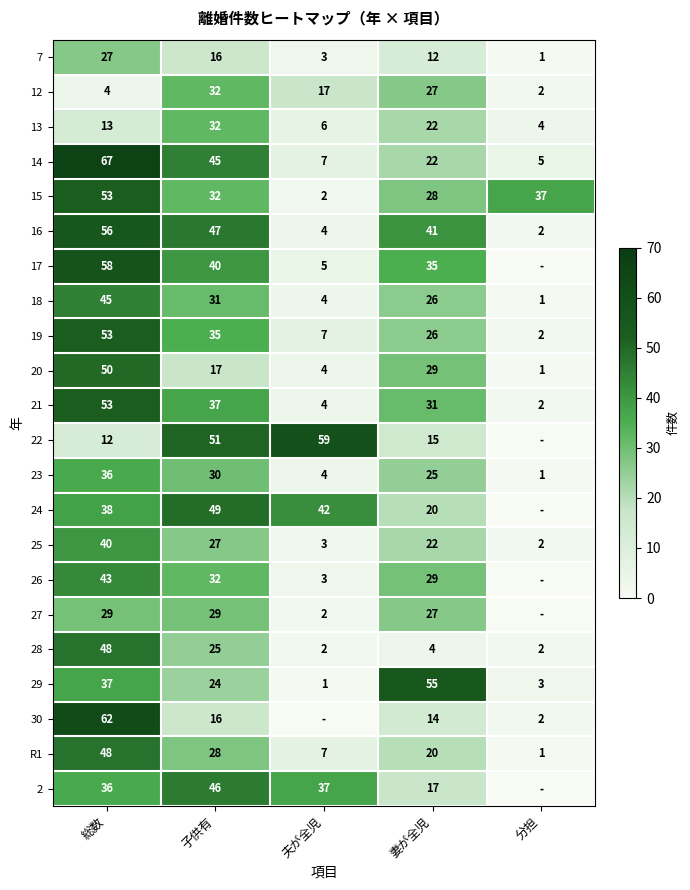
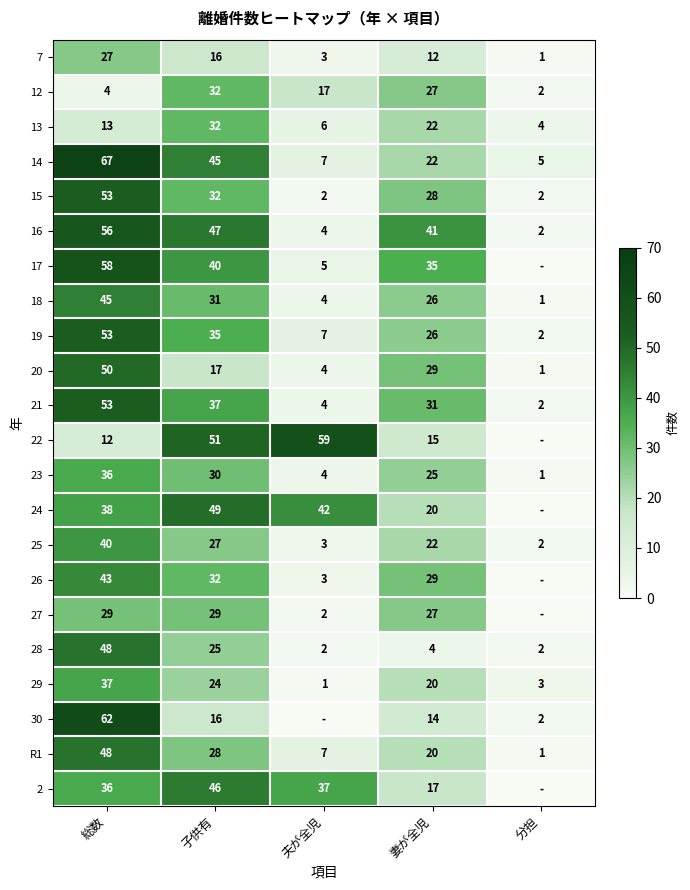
  {
    "7": {
      "総数": 27,
      "子供有": 16,
      "夫が全児": 3,
      "妻が全児": 12,
      "分担": 1
    },
    "12": {
      "総数": 4,
      "子供有": 32,
      "夫が全児": 17,
      "妻が全児": 27,
      "分担": 2
    },
    "13": {
      "総数": 13,
      "子供有": 32,
      "夫が全児": 6,
      "妻が全児": 22,
      "分担": 4
    },
    "14": {
      "総数": 67,
      "子供有": 45,
      "夫が全児": 7,
      "妻が全児": 22,
      "分担": 5
    },
    "15": {
      "総数": 53,
      "子供有": 32,
      "夫が全児": 2,
      "妻が全児": 28,
-     "分担": 37
+     "分担": 2
    },
    "16": {
      "総数": 56,
      "子供有": 47,
      "夫が全児": 4,
      "妻が全児": 41,
      "分担": 2
    },
    "17": {
      "総数": 58,
      "子供有": 40,
      "夫が全児": 5,
      "妻が全児": 35
    },
    "18": {
      "総数": 45,
      "子供有": 31,
      "夫が全児": 4,
      "妻が全児": 26,
      "分担": 1
    },
    "19": {
      "総数": 53,
      "子供有": 35,
      "夫が全児": 7,
      "妻が全児": 26,
      "分担": 2
    },
    "20": {
      "総数": 50,
      "子供有": 17,
      "夫が全児": 4,
      "妻が全児": 29,
      "分担": 1
    },
    "21": {
      "総数": 53,
      "子供有": 37,
      "夫が全児": 4,
      "妻が全児": 31,
      "分担": 2
    },
    "22": {
      "総数": 12,
      "子供有": 51,
      "夫が全児": 59,
      "妻が全児": 15
    },
    "23": {
      "総数": 36,
      "子供有": 30,
      "夫が全児": 4,
      "妻が全児": 25,
      "分担": 1
    },
    "24": {
      "総数": 38,
      "子供有": 49,
      "夫が全児": 42,
      "妻が全児": 20
    },
    "25": {
      "総数": 40,
      "子供有": 27,
      "夫が全児": 3,
      "妻が全児": 22,
      "分担": 2
    },
    "26": {
      "総数": 43,
      "子供有": 32,
      "夫が全児": 3,
      "妻が全児": 29
    },
    "27": {
      "総数": 29,
      "子供有": 29,
      "夫が全児": 2,
      "妻が全児": 27
    },
    "28": {
      "総数": 48,
      "子供有": 25,
      "夫が全児": 2,
      "妻が全児": 4,
      "分担": 2
    },
    "29": {
      "総数": 37,
      "子供有": 24,
      "夫が全児": 1,
-     "妻が全児": 55,
+     "妻が全児": 20,
      "分担": 3
    },
    "30": {
      "総数": 62,
      "子供有": 16,
      "妻が全児": 14,
      "分担": 2
    },
    "R1": {
      "総数": 48,
      "子供有": 28,
      "夫が全児": 7,
      "妻が全児": 20,
      "分担": 1
    },
    "2": {
      "総数": 36,
      "子供有": 46,
      "夫が全児": 37,
      "妻が全児": 17
    }
  }
